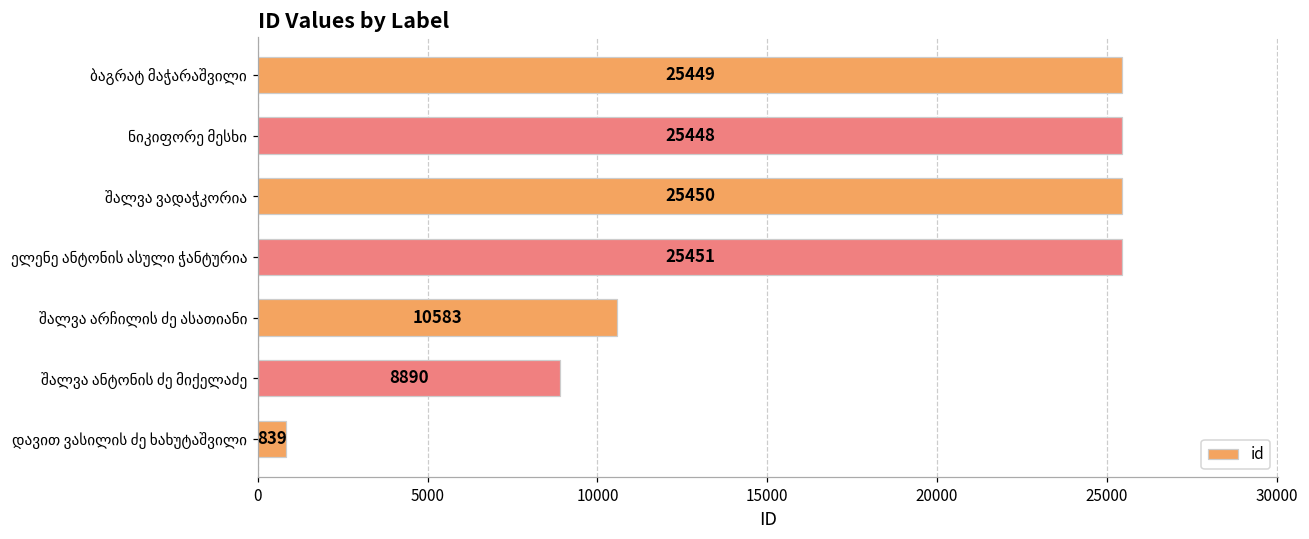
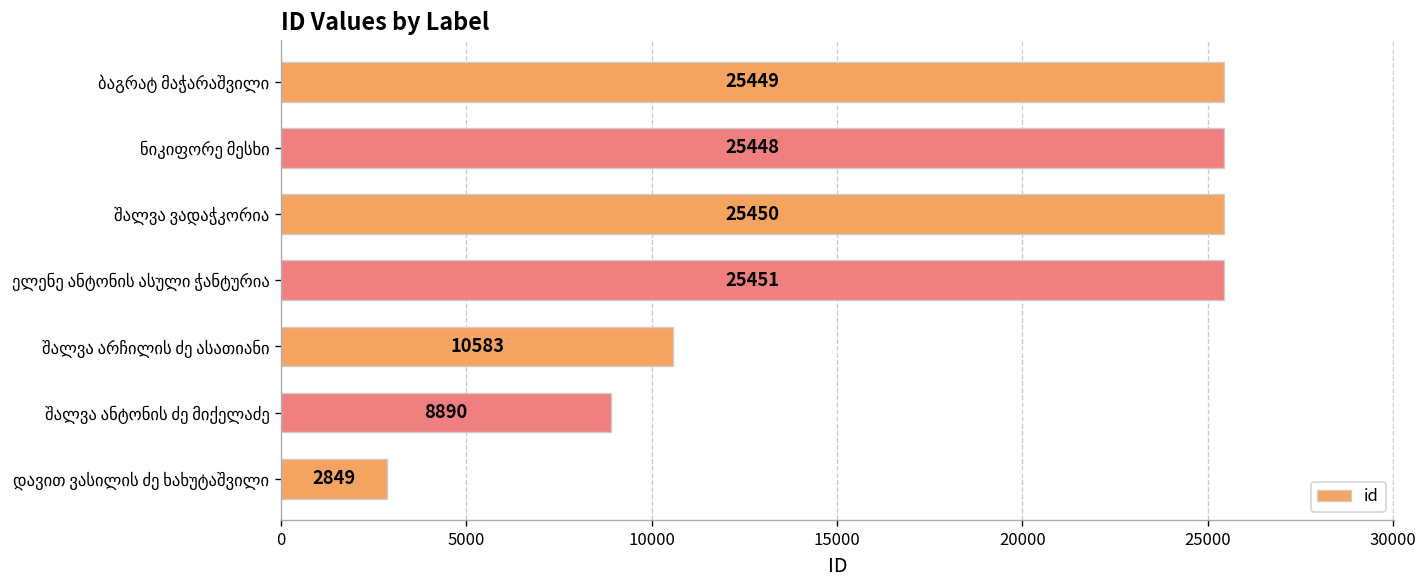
  {
    "ბაგრატ მაჭარაშვილი": 25449,
    "ნიკიფორე მესხი": 25448,
    "შალვა ვადაჭკორია": 25450,
    "ელენე ანტონის ასული ჭანტურია": 25451,
    "შალვა არჩილის ძე ასათიანი": 10583,
    "შალვა ანტონის ძე მიქელაძე": 8890,
-   "დავით ვასილის ძე ხახუტაშვილი": 839
+   "დავით ვასილის ძე ხახუტაშვილი": 2849
  }
